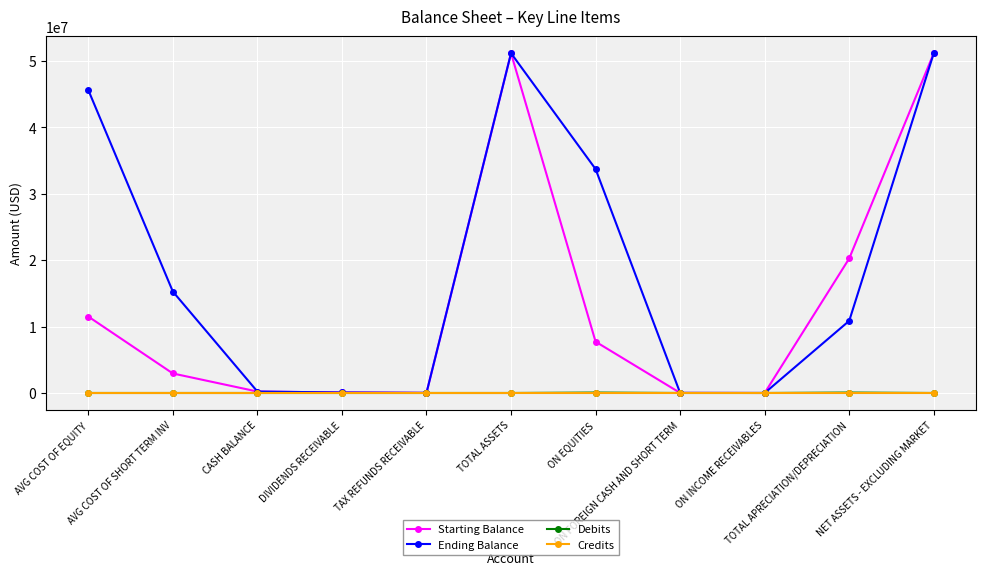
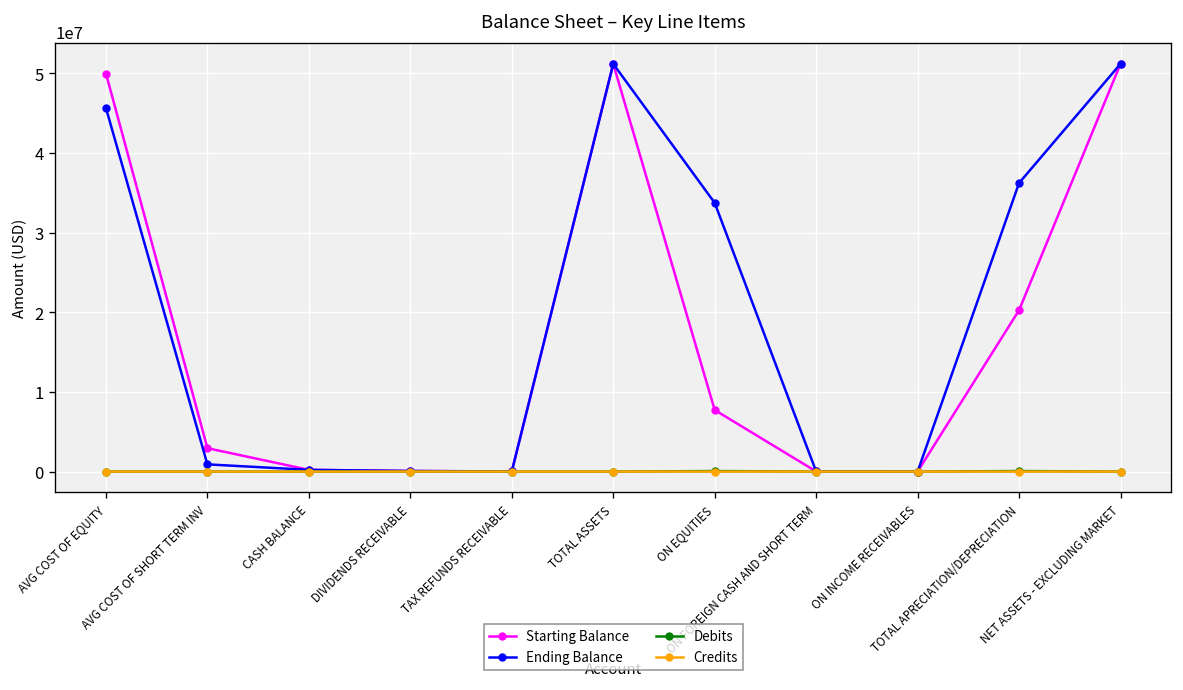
  {
    "Starting Balance": {
-     "AVG COST OF EQUITY": 12000000,
+     "AVG COST OF EQUITY": 50000000,
      "AVG COST OF SHORT TERM INV": 3000000,
      "ON EQUITIES": 8000000,
      "TOTAL APRECIATION/DEPRECIATION": 20000000
    },
    "Ending Balance": {
      "AVG COST OF EQUITY": 46000000,
-     "AVG COST OF SHORT TERM INV": 15000000,
+     "AVG COST OF SHORT TERM INV": 1000000,
      "ON EQUITIES": 34000000,
-     "TOTAL APRECIATION/DEPRECIATION": 11000000
+     "TOTAL APRECIATION/DEPRECIATION": 36000000
    }
  }
